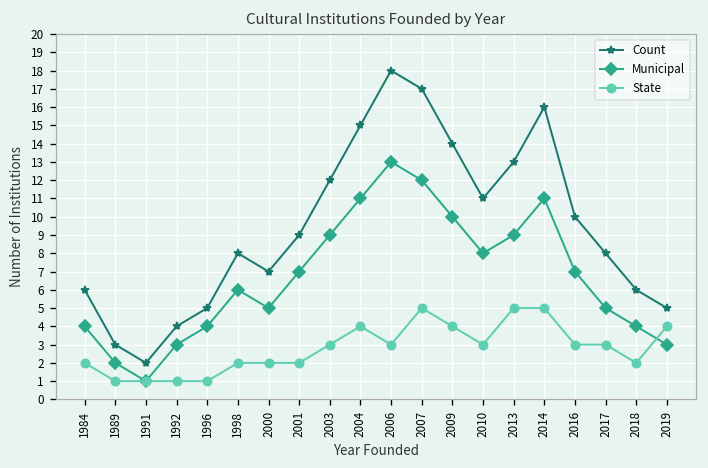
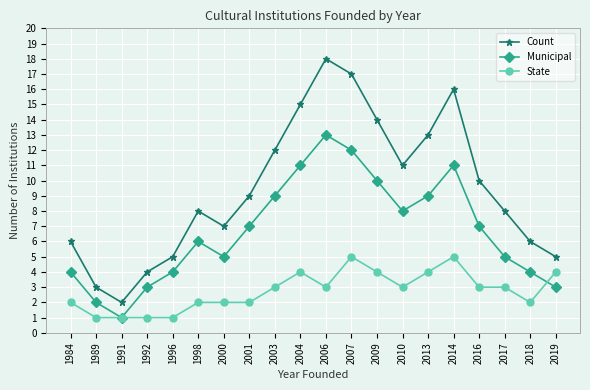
  {
    "State": {
      "1984": 2,
      "1989": 1,
      "1992": 1,
      "1996": 1,
      "1998": 2,
      "2000": 2,
      "2001": 2,
      "2003": 3,
      "2004": 4,
      "2006": 3,
      "2007": 5,
      "2009": 4,
      "2010": 3,
-     "2013": 5,
+     "2013": 4,
      "2014": 5,
      "2016": 3,
      "2017": 3,
      "2018": 2,
      "2019": 4
    }
  }
